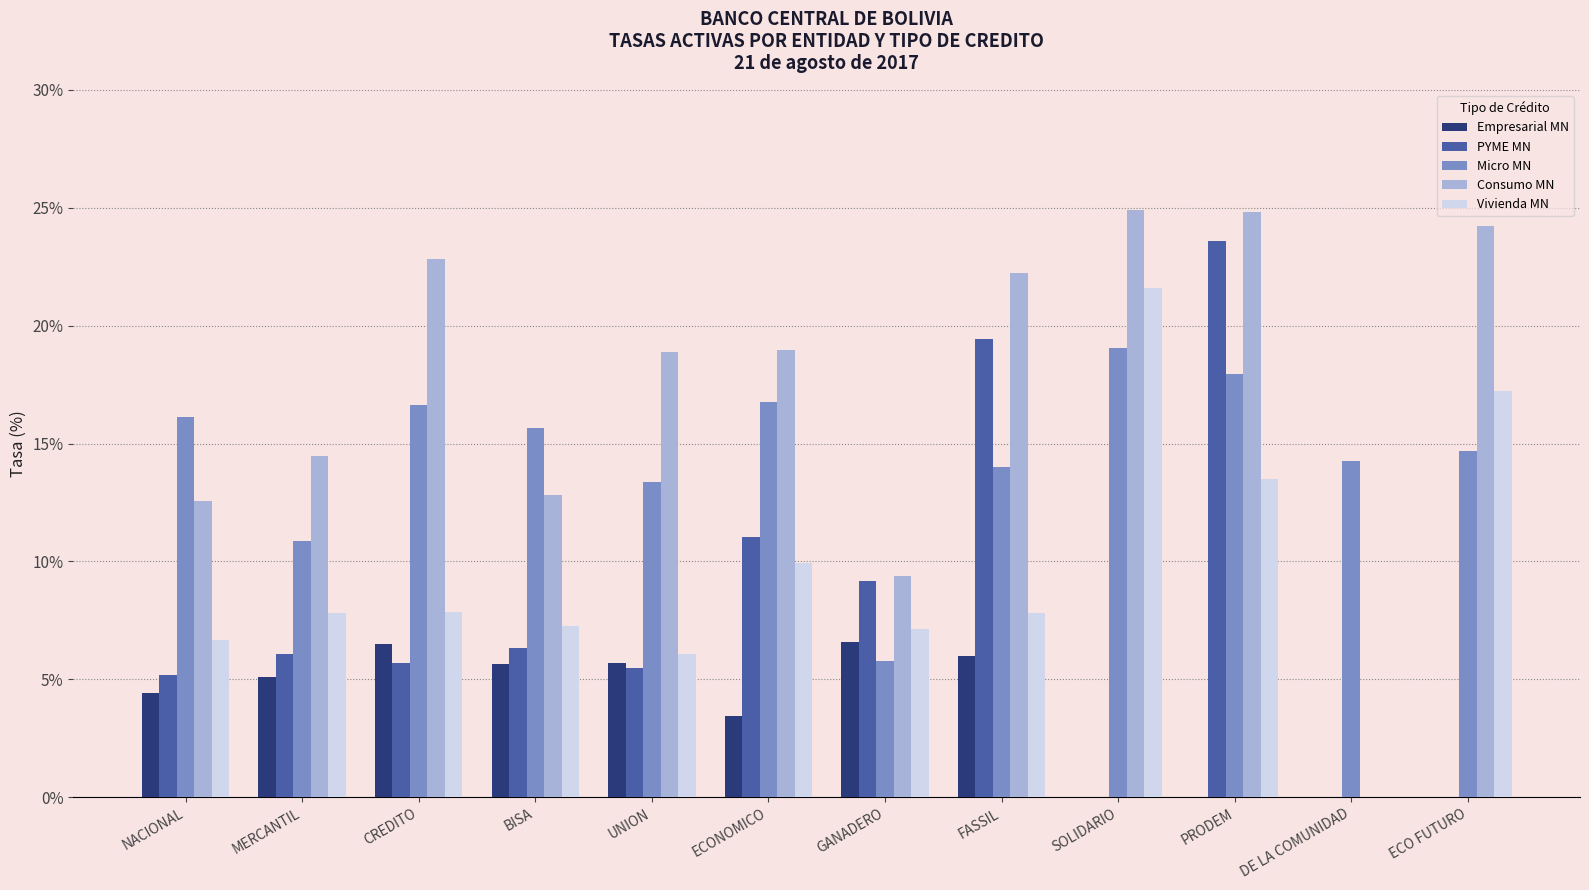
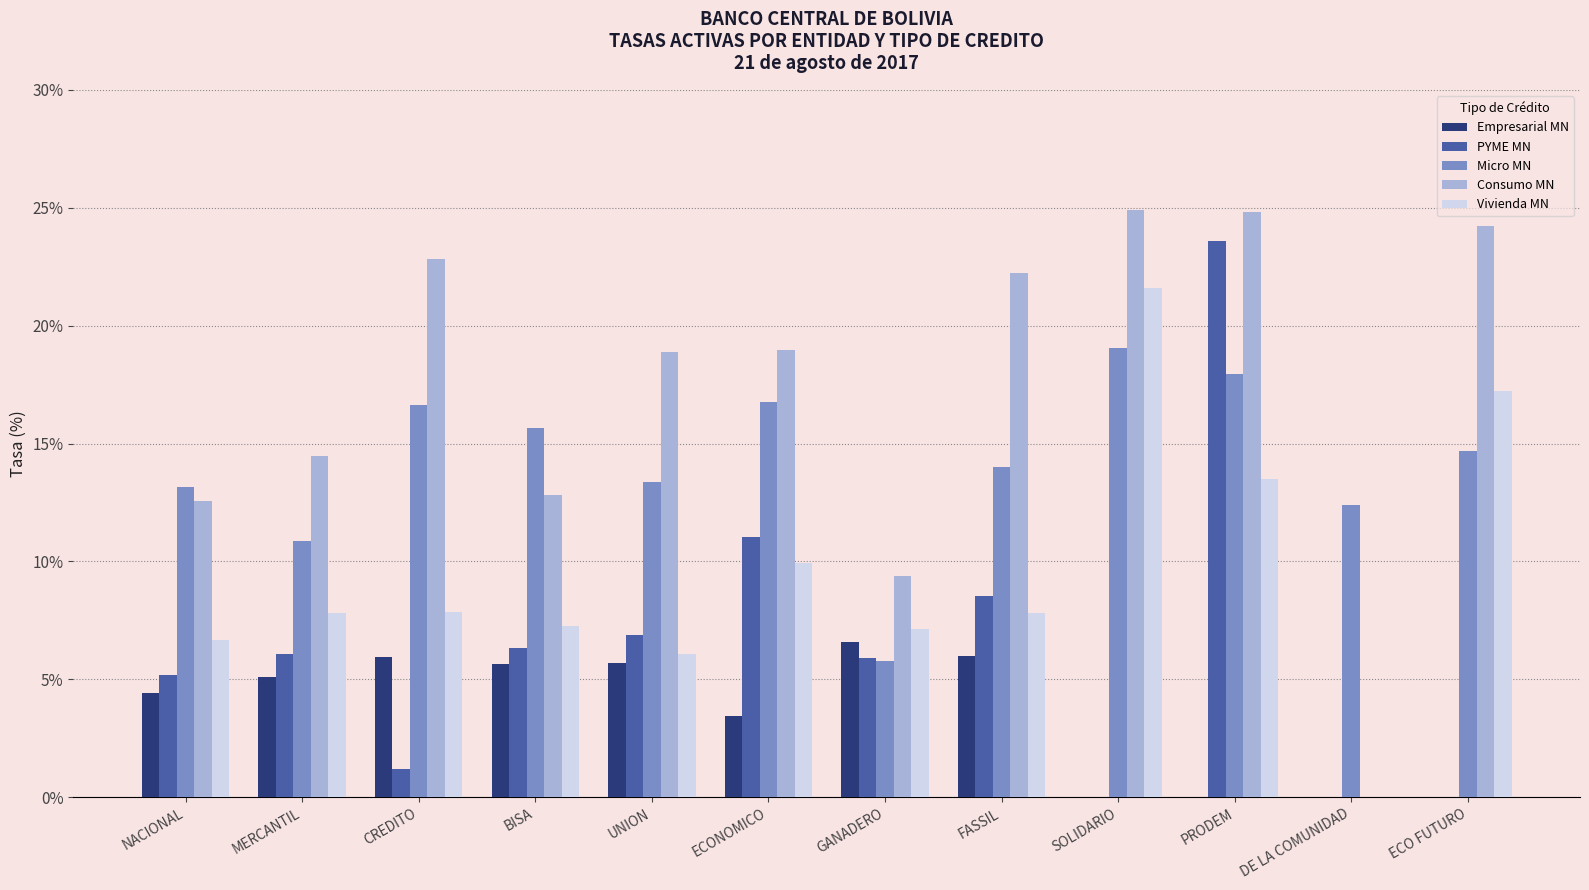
  {
    "Empresarial MN": {
      "NACIONAL": "4.4%",
      "MERCANTIL": "5.1%",
-     "CREDITO": "6.5%",
+     "CREDITO": "5.9%",
      "BISA": "5.7%",
      "UNION": "5.7%",
      "ECONOMICO": "3.4%",
      "GANADERO": "6.6%",
      "FASSIL": "6.0%",
      "SOLIDARIO": "0.0%",
      "PRODEM": "0.0%",
      "DE LA COMUNIDAD": "0.0%",
      "ECO FUTURO": "0.0%"
    },
    "PYME MN": {
      "NACIONAL": "5.2%",
      "MERCANTIL": "6.1%",
-     "CREDITO": "5.7%",
+     "CREDITO": "1.2%",
      "BISA": "6.3%",
-     "UNION": "5.5%",
+     "UNION": "6.9%",
      "ECONOMICO": "11.0%",
-     "GANADERO": "9.2%",
-     "FASSIL": "19.4%",
+     "GANADERO": "5.9%",
+     "FASSIL": "8.5%",
      "SOLIDARIO": "0.0%",
      "PRODEM": "23.6%",
      "DE LA COMUNIDAD": "0.0%",
      "ECO FUTURO": "0.0%"
    },
    "Micro MN": {
-     "NACIONAL": "16.1%",
+     "NACIONAL": "13.1%",
      "MERCANTIL": "10.9%",
      "CREDITO": "16.6%",
      "BISA": "15.6%",
      "UNION": "13.4%",
      "ECONOMICO": "16.7%",
      "GANADERO": "5.8%",
      "FASSIL": "14.0%",
      "SOLIDARIO": "19.1%",
      "PRODEM": "17.9%",
-     "DE LA COMUNIDAD": "14.3%",
+     "DE LA COMUNIDAD": "12.4%",
      "ECO FUTURO": "14.7%"
    }
  }
